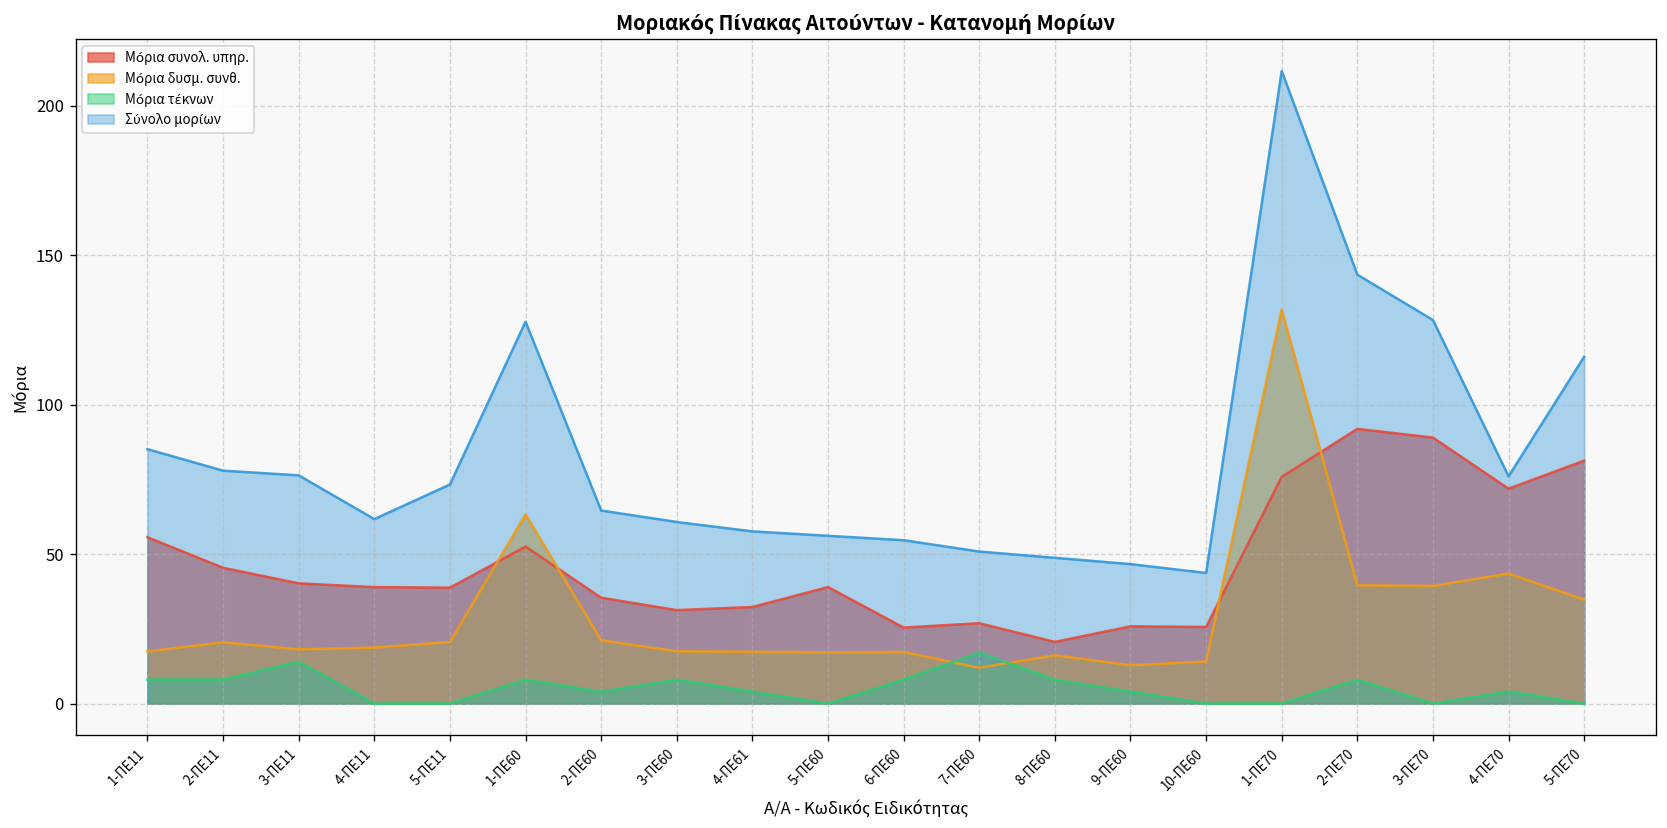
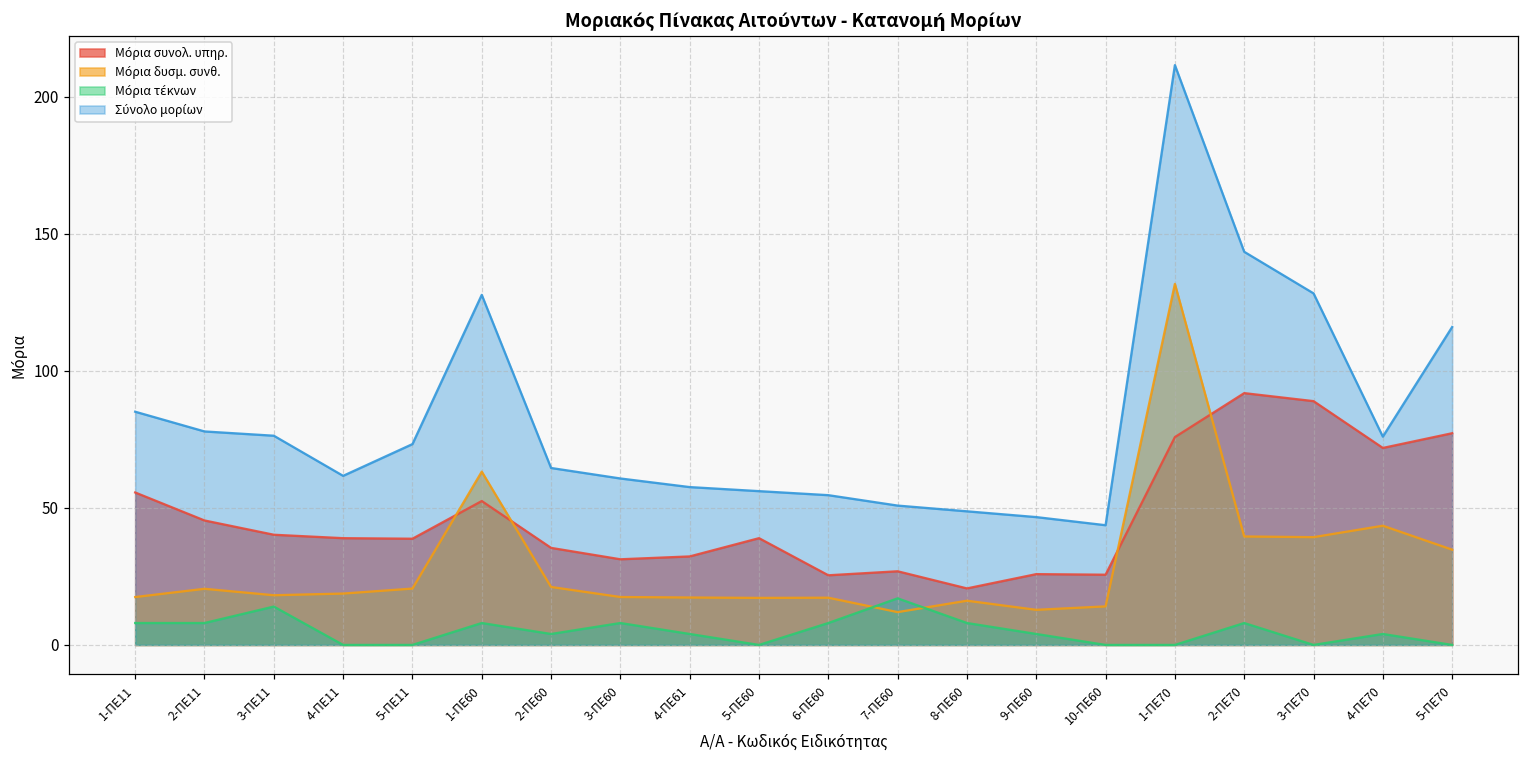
  {
    "Μόρια συνολ. υπηρ.": {
      "1-ΠΕ11": 56,
      "2-ΠΕ11": 45,
      "3-ΠΕ11": 40,
      "4-ΠΕ11": 39,
      "5-ΠΕ11": 39,
      "1-ΠΕ60": 53,
      "2-ΠΕ60": 35,
      "3-ΠΕ60": 31,
      "4-ΠΕ61": 32,
      "5-ΠΕ60": 39,
      "6-ΠΕ60": 25,
      "7-ΠΕ60": 27,
      "8-ΠΕ60": 21,
      "9-ΠΕ60": 26,
      "10-ΠΕ60": 26,
      "1-ΠΕ70": 76,
      "2-ΠΕ70": 92,
      "3-ΠΕ70": 89,
      "4-ΠΕ70": 72,
-     "5-ΠΕ70": 81
+     "5-ΠΕ70": 77
    },
    "Μόρια δυσμ. συνθ.": {
      "1-ΠΕ11": 17,
      "2-ΠΕ11": 20,
      "3-ΠΕ11": 18,
      "4-ΠΕ11": 19,
      "5-ΠΕ11": 21,
      "1-ΠΕ60": 63,
      "2-ΠΕ60": 21,
      "3-ΠΕ60": 17,
      "4-ΠΕ61": 17,
      "5-ΠΕ60": 17,
      "6-ΠΕ60": 17,
      "7-ΠΕ60": 12,
      "8-ΠΕ60": 16,
      "9-ΠΕ60": 13,
      "10-ΠΕ60": 14,
      "1-ΠΕ70": 132,
      "2-ΠΕ70": 40,
      "3-ΠΕ70": 39,
      "4-ΠΕ70": 43,
      "5-ΠΕ70": 35
    },
    "Μόρια τέκνων": {
      "1-ΠΕ11": 8,
      "2-ΠΕ11": 8,
      "3-ΠΕ11": 14,
      "4-ΠΕ11": 0,
      "5-ΠΕ11": 0,
      "1-ΠΕ60": 8,
      "2-ΠΕ60": 4,
      "3-ΠΕ60": 8,
      "4-ΠΕ61": 4,
      "5-ΠΕ60": 0,
      "6-ΠΕ60": 8,
      "7-ΠΕ60": 17,
      "8-ΠΕ60": 8,
      "9-ΠΕ60": 4,
      "10-ΠΕ60": 0,
      "1-ΠΕ70": 0,
      "2-ΠΕ70": 8,
      "3-ΠΕ70": 0,
      "4-ΠΕ70": 4,
      "5-ΠΕ70": 0
    },
    "Σύνολο μορίων": {
      "1-ΠΕ11": 85,
      "2-ΠΕ11": 78,
      "3-ΠΕ11": 76,
      "4-ΠΕ11": 62,
      "5-ΠΕ11": 73,
      "1-ΠΕ60": 128,
      "2-ΠΕ60": 65,
      "3-ΠΕ60": 61,
      "4-ΠΕ61": 58,
      "5-ΠΕ60": 56,
      "6-ΠΕ60": 55,
      "7-ΠΕ60": 51,
      "8-ΠΕ60": 49,
      "9-ΠΕ60": 47,
      "10-ΠΕ60": 44,
      "1-ΠΕ70": 212,
      "2-ΠΕ70": 143,
      "3-ΠΕ70": 128,
      "4-ΠΕ70": 76,
      "5-ΠΕ70": 116
    }
  }
